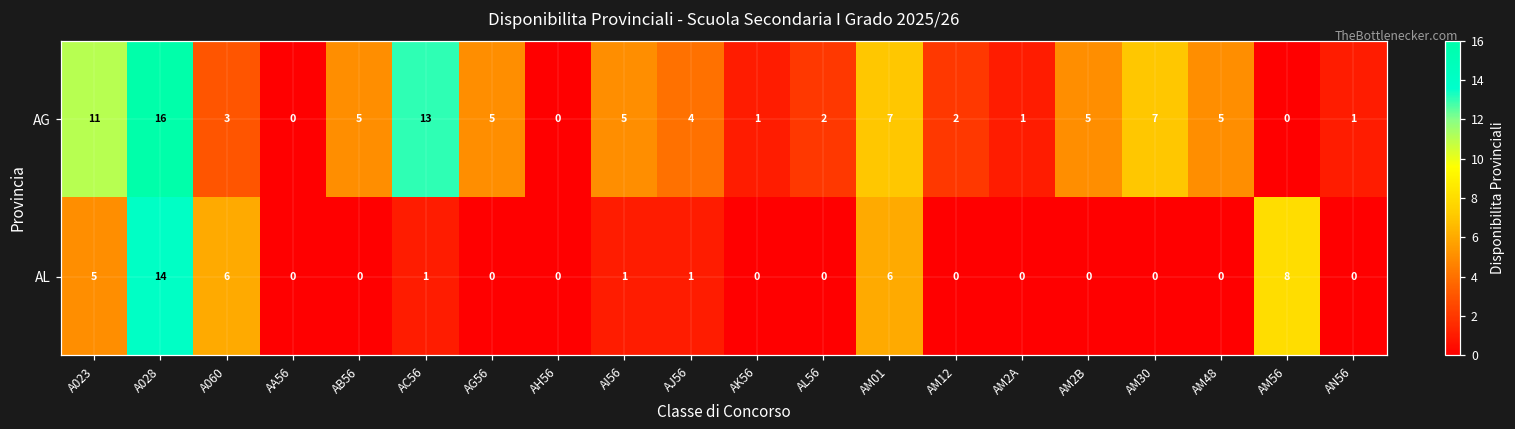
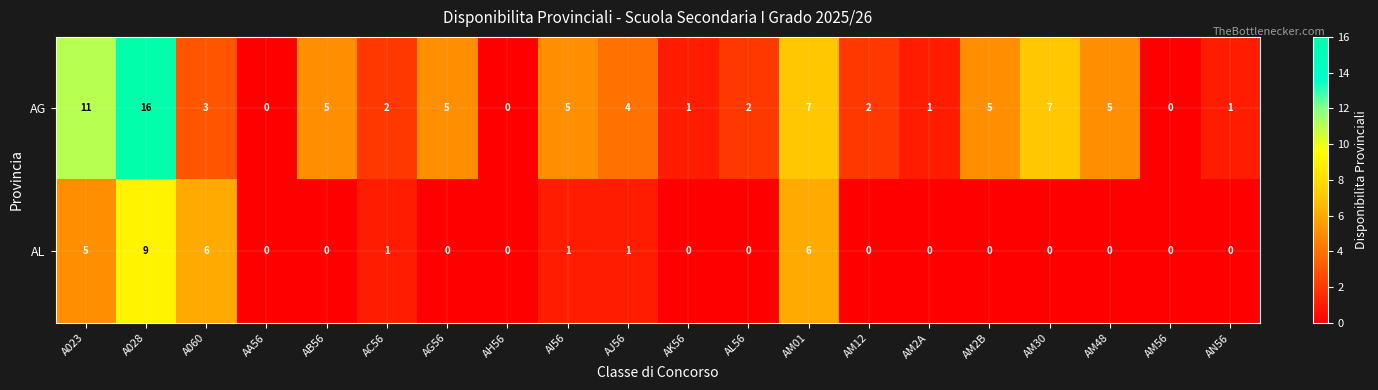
  {
    "AG": {
      "A023": 11,
      "A028": 16,
      "A060": 3,
      "AA56": 0,
      "AB56": 5,
-     "AC56": 13,
+     "AC56": 2,
      "AG56": 5,
      "AH56": 0,
      "AI56": 5,
      "AJ56": 4,
      "AK56": 1,
      "AL56": 2,
      "AM01": 7,
      "AM12": 2,
      "AM2A": 1,
      "AM2B": 5,
      "AM30": 7,
      "AM48": 5,
      "AM56": 0,
      "AN56": 1
    },
    "AL": {
      "A023": 5,
-     "A028": 14,
+     "A028": 9,
      "A060": 6,
      "AA56": 0,
      "AB56": 0,
      "AC56": 1,
      "AG56": 0,
      "AH56": 0,
      "AI56": 1,
      "AJ56": 1,
      "AK56": 0,
      "AL56": 0,
      "AM01": 6,
      "AM12": 0,
      "AM2A": 0,
      "AM2B": 0,
      "AM30": 0,
      "AM48": 0,
-     "AM56": 8,
+     "AM56": 0,
      "AN56": 0
    }
  }
